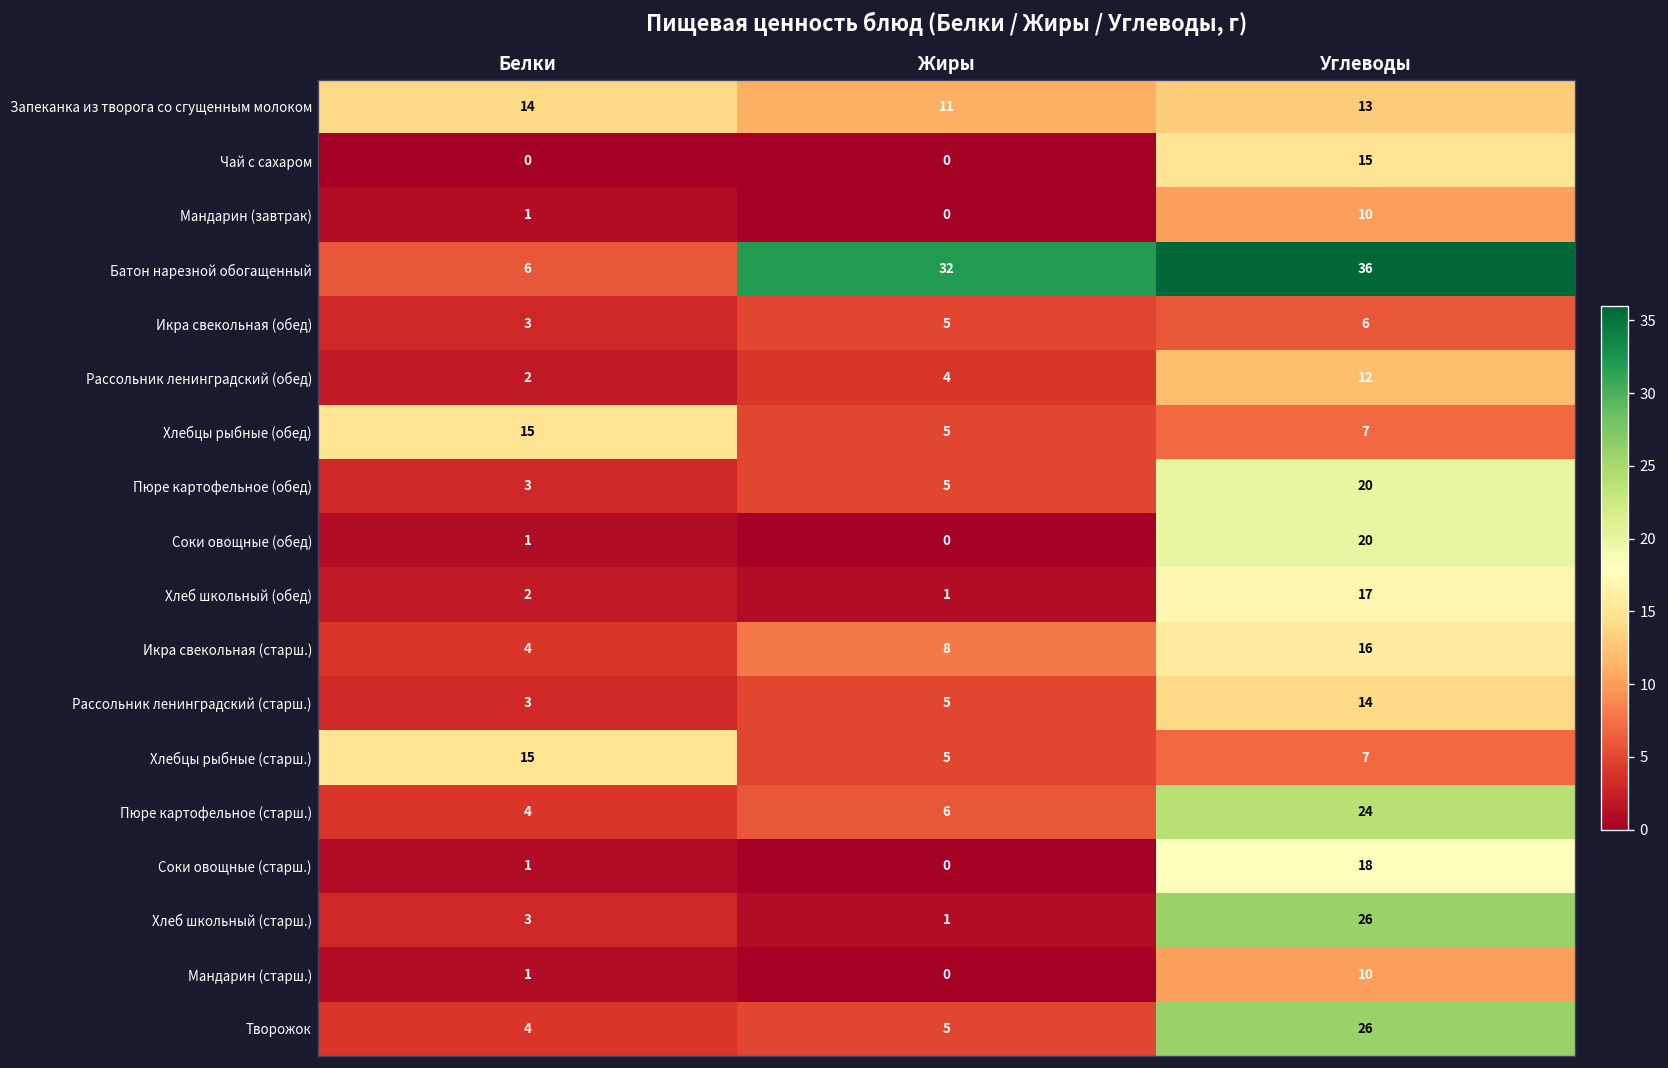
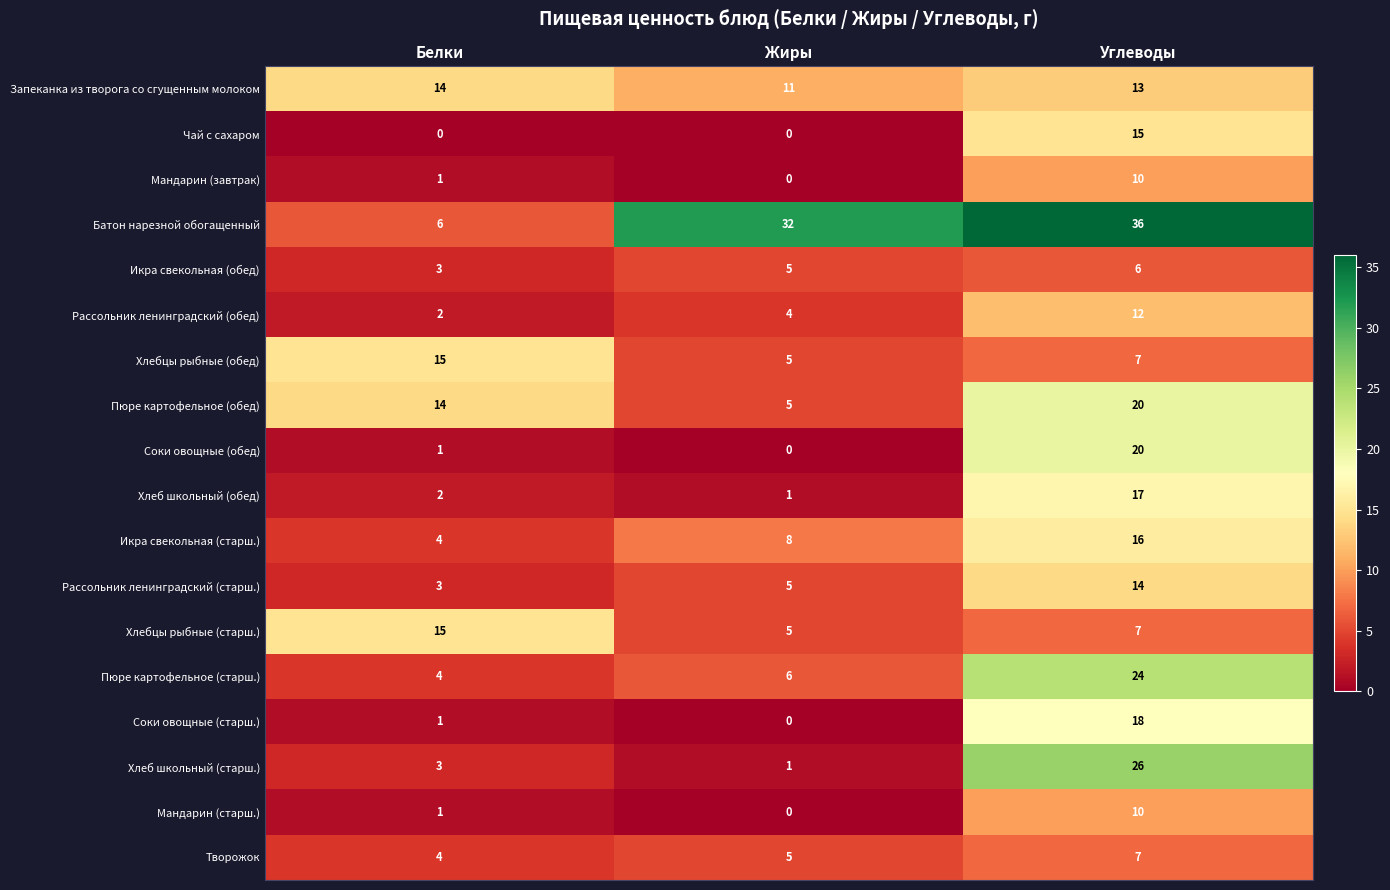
  {
    "Запеканка из творога со сгущенным молоком": {
      "Белки": 14,
      "Жиры": 11,
      "Углеводы": 13
    },
    "Чай с сахаром": {
      "Белки": 0,
      "Жиры": 0,
      "Углеводы": 15
    },
    "Мандарин (завтрак)": {
      "Белки": 1,
      "Жиры": 0,
      "Углеводы": 10
    },
    "Батон нарезной обогащенный": {
      "Белки": 6,
      "Жиры": 32,
      "Углеводы": 36
    },
    "Икра свекольная (обед)": {
      "Белки": 3,
      "Жиры": 5,
      "Углеводы": 6
    },
    "Рассольник ленинградский (обед)": {
      "Белки": 2,
      "Жиры": 4,
      "Углеводы": 12
    },
    "Хлебцы рыбные (обед)": {
      "Белки": 15,
      "Жиры": 5,
      "Углеводы": 7
    },
    "Пюре картофельное (обед)": {
-     "Белки": 3,
+     "Белки": 14,
      "Жиры": 5,
      "Углеводы": 20
    },
    "Соки овощные (обед)": {
      "Белки": 1,
      "Жиры": 0,
      "Углеводы": 20
    },
    "Хлеб школьный (обед)": {
      "Белки": 2,
      "Жиры": 1,
      "Углеводы": 17
    },
    "Икра свекольная (старш.)": {
      "Белки": 4,
      "Жиры": 8,
      "Углеводы": 16
    },
    "Рассольник ленинградский (старш.)": {
      "Белки": 3,
      "Жиры": 5,
      "Углеводы": 14
    },
    "Хлебцы рыбные (старш.)": {
      "Белки": 15,
      "Жиры": 5,
      "Углеводы": 7
    },
    "Пюре картофельное (старш.)": {
      "Белки": 4,
      "Жиры": 6,
      "Углеводы": 24
    },
    "Соки овощные (старш.)": {
      "Белки": 1,
      "Жиры": 0,
      "Углеводы": 18
    },
    "Хлеб школьный (старш.)": {
      "Белки": 3,
      "Жиры": 1,
      "Углеводы": 26
    },
    "Мандарин (старш.)": {
      "Белки": 1,
      "Жиры": 0,
      "Углеводы": 10
    },
    "Творожок": {
      "Белки": 4,
      "Жиры": 5,
-     "Углеводы": 26
+     "Углеводы": 7
    }
  }
